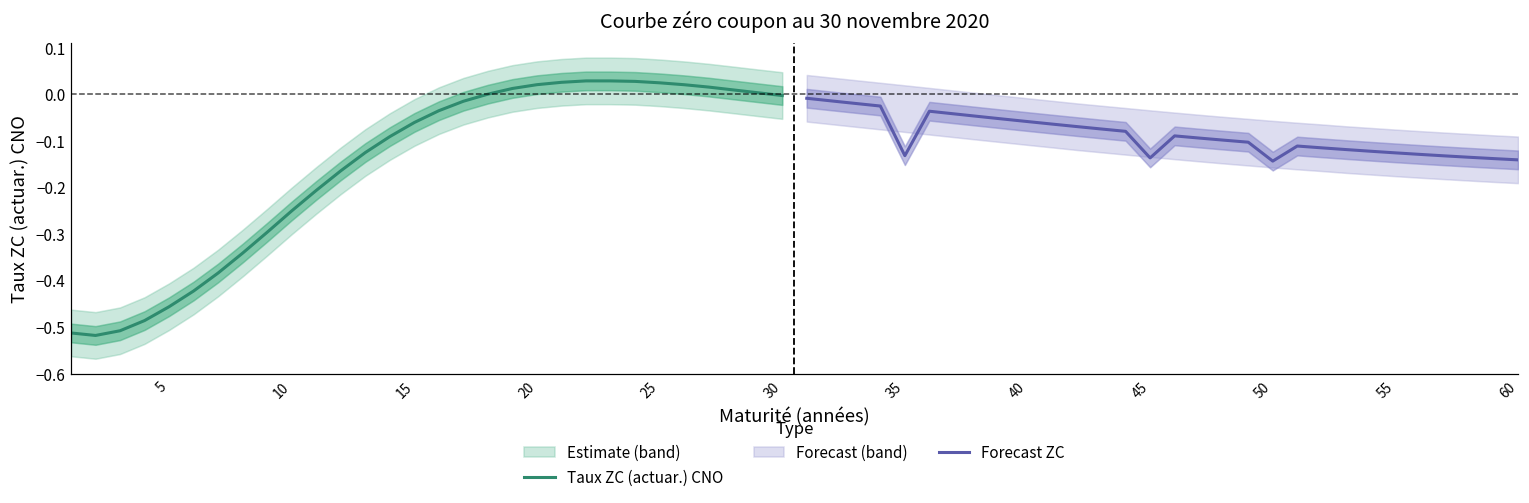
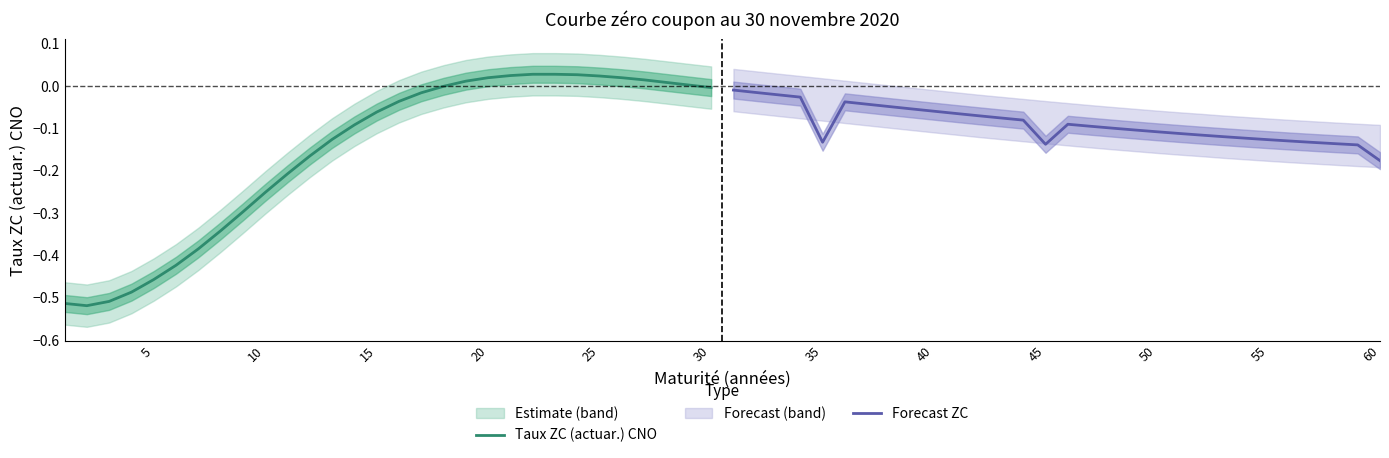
  {
    "Forecast ZC": {
      "35": -0.13,
      "40": -0.06,
      "45": -0.14,
-     "50": -0.14,
+     "50": -0.11,
      "55": -0.13,
-     "60": -0.14
+     "60": -0.18
    }
  }
